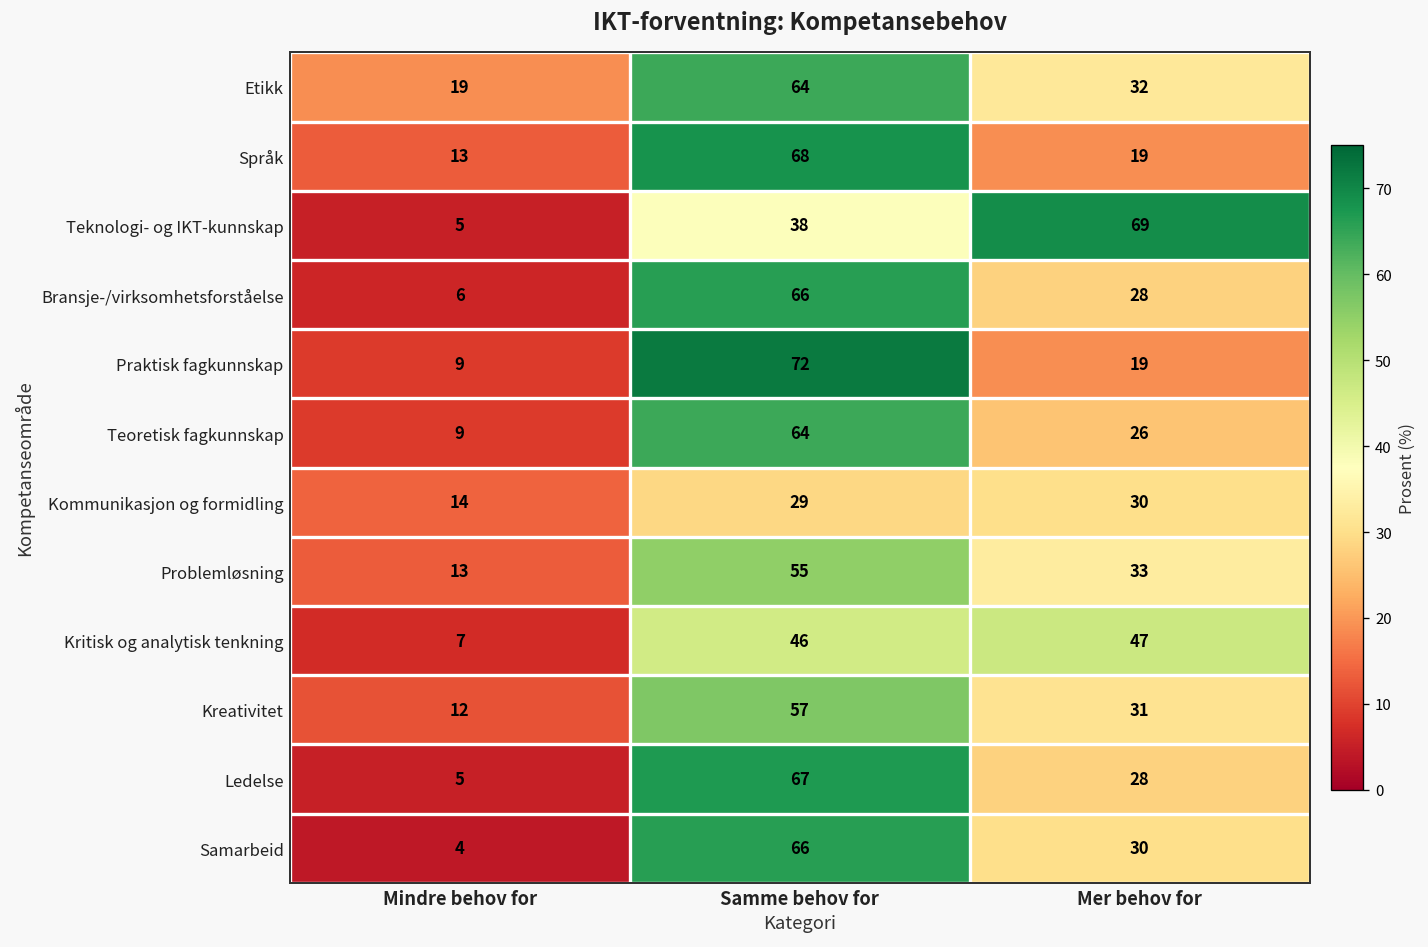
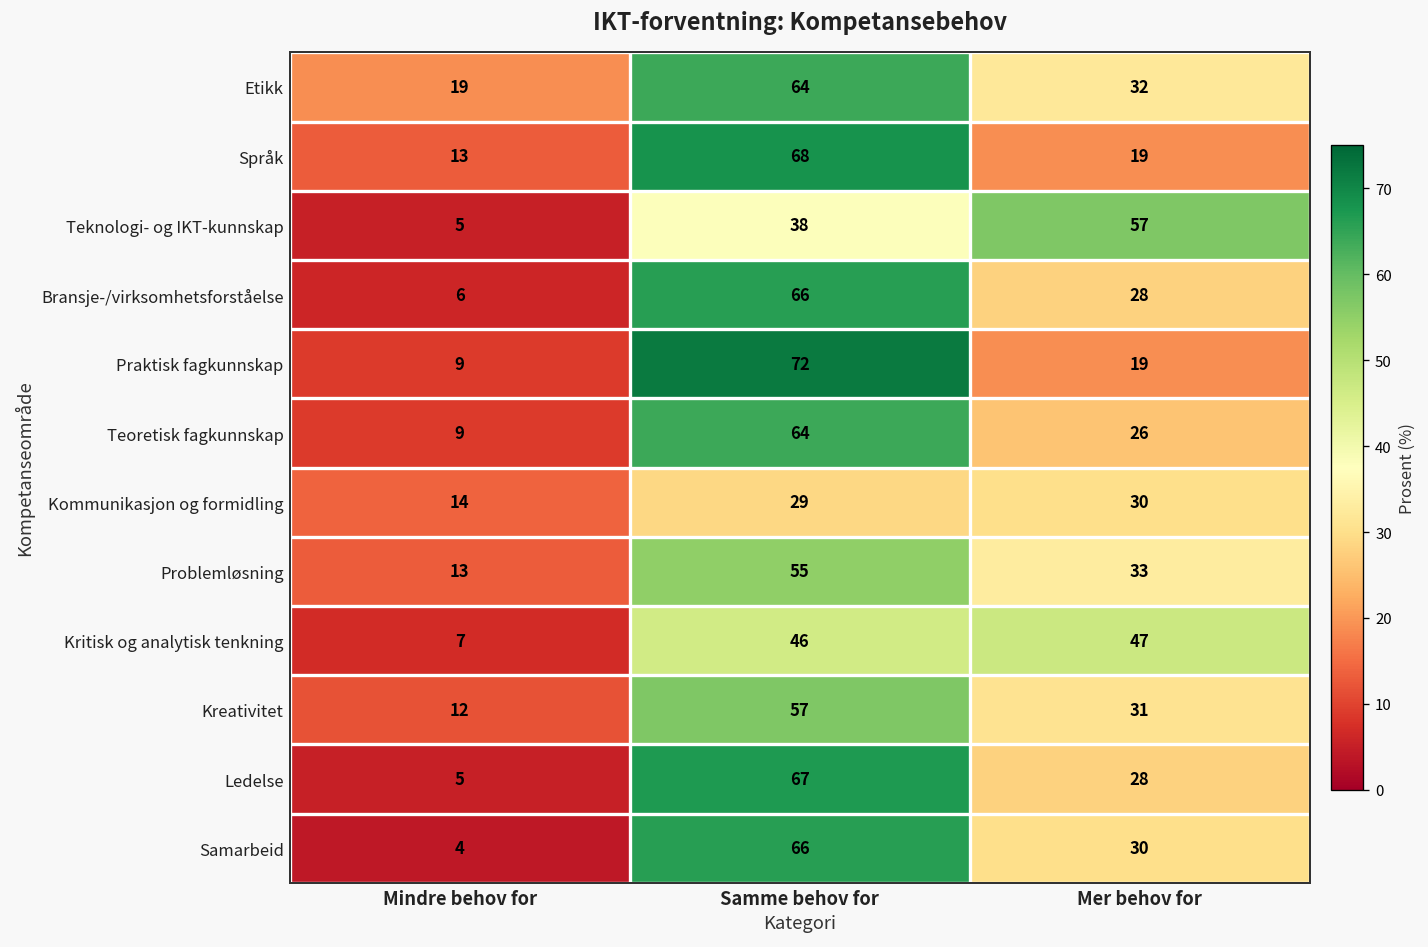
  {
    "Etikk": {
      "Mindre behov for": 19,
      "Samme behov for": 64,
      "Mer behov for": 32
    },
    "Språk": {
      "Mindre behov for": 13,
      "Samme behov for": 68,
      "Mer behov for": 19
    },
    "Teknologi- og IKT-kunnskap": {
      "Mindre behov for": 5,
      "Samme behov for": 38,
-     "Mer behov for": 69
+     "Mer behov for": 57
    },
    "Bransje-/virksomhetsforståelse": {
      "Mindre behov for": 6,
      "Samme behov for": 66,
      "Mer behov for": 28
    },
    "Praktisk fagkunnskap": {
      "Mindre behov for": 9,
      "Samme behov for": 72,
      "Mer behov for": 19
    },
    "Teoretisk fagkunnskap": {
      "Mindre behov for": 9,
      "Samme behov for": 64,
      "Mer behov for": 26
    },
    "Kommunikasjon og formidling": {
      "Mindre behov for": 14,
      "Samme behov for": 29,
      "Mer behov for": 30
    },
    "Problemløsning": {
      "Mindre behov for": 13,
      "Samme behov for": 55,
      "Mer behov for": 33
    },
    "Kritisk og analytisk tenkning": {
      "Mindre behov for": 7,
      "Samme behov for": 46,
      "Mer behov for": 47
    },
    "Kreativitet": {
      "Mindre behov for": 12,
      "Samme behov for": 57,
      "Mer behov for": 31
    },
    "Ledelse": {
      "Mindre behov for": 5,
      "Samme behov for": 67,
      "Mer behov for": 28
    },
    "Samarbeid": {
      "Mindre behov for": 4,
      "Samme behov for": 66,
      "Mer behov for": 30
    }
  }
